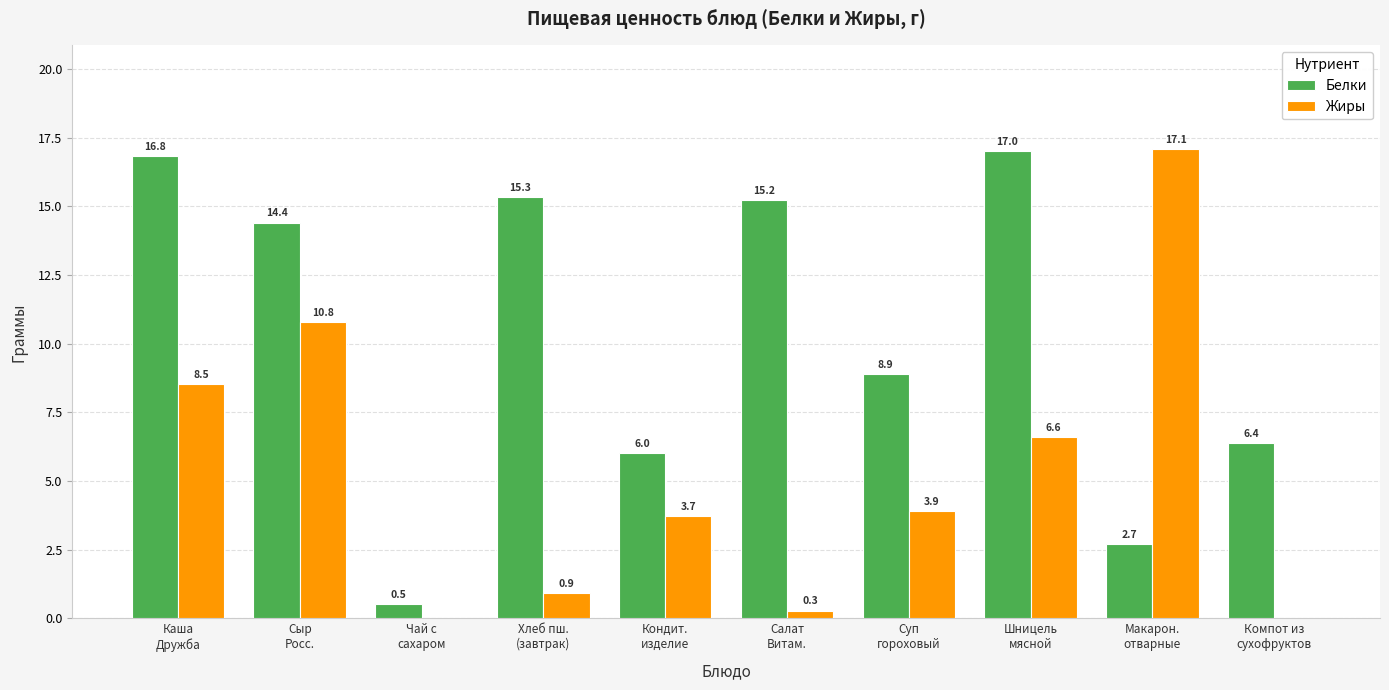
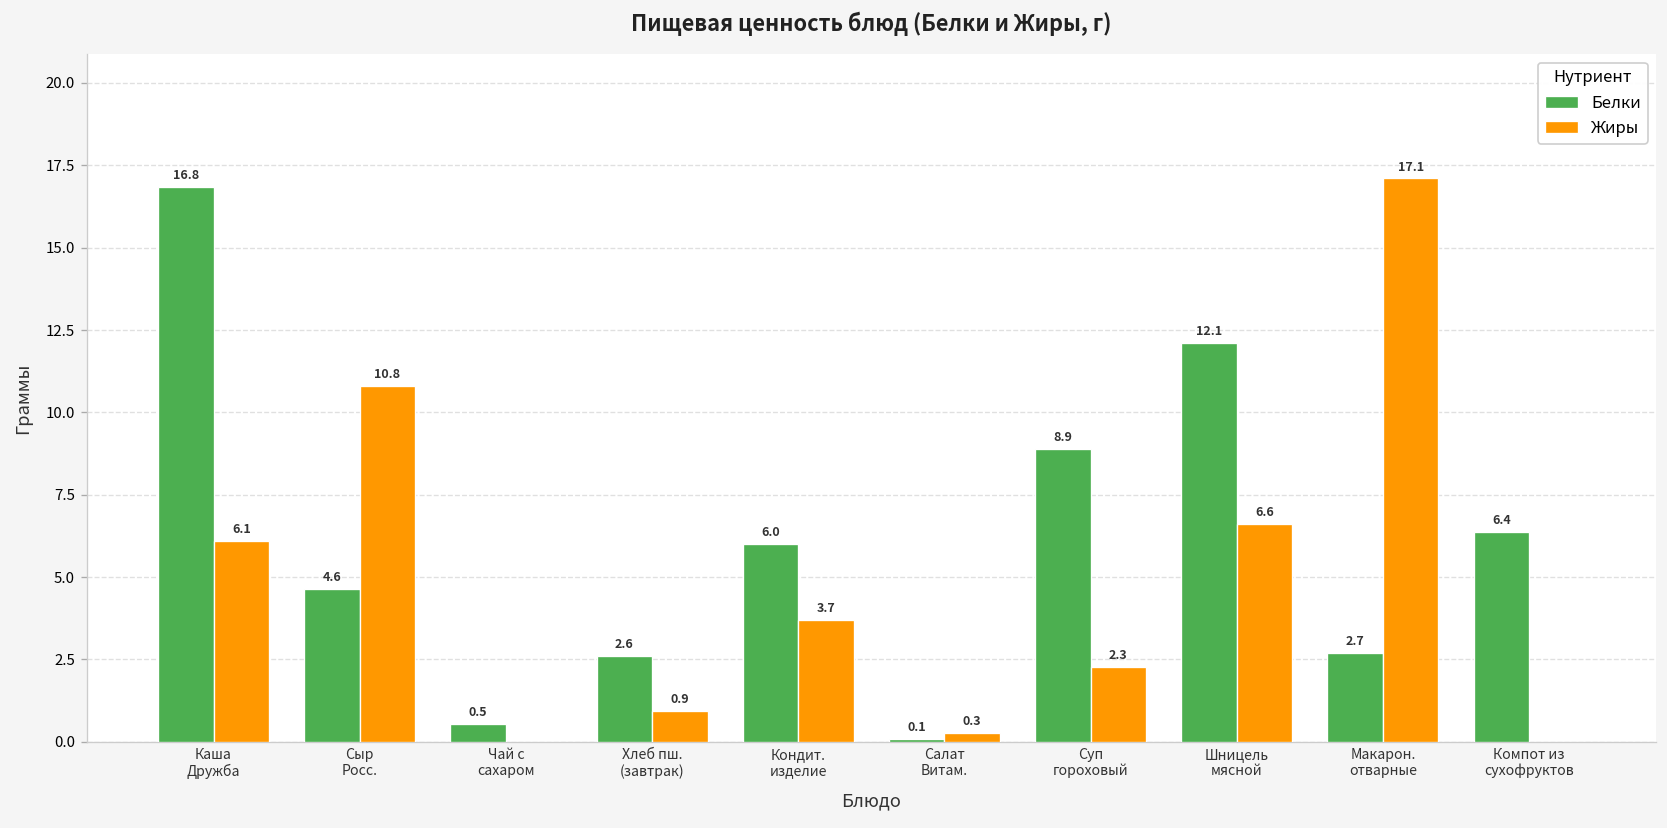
  {
    "Белки": {
      "Каша Дружба": 16.8,
-     "Сыр Росс.": 14.4,
+     "Сыр Росс.": 4.6,
      "Чай с сахаром": 0.5,
-     "Хлеб пш. (завтрак)": 15.3,
+     "Хлеб пш. (завтрак)": 2.6,
      "Кондит. изделие": 6.0,
-     "Салат Витам.": 15.2,
+     "Салат Витам.": 0.1,
      "Суп гороховый": 8.9,
-     "Шницель мясной": 17.0,
+     "Шницель мясной": 12.1,
      "Макарон. отварные": 2.7,
      "Компот из сухофруктов": 6.4
    },
    "Жиры": {
-     "Каша Дружба": 8.5,
+     "Каша Дружба": 6.1,
      "Сыр Росс.": 10.8,
      "Хлеб пш. (завтрак)": 0.9,
      "Кондит. изделие": 3.7,
      "Салат Витам.": 0.3,
-     "Суп гороховый": 3.9,
+     "Суп гороховый": 2.3,
      "Шницель мясной": 6.6,
      "Макарон. отварные": 17.1
    }
  }
